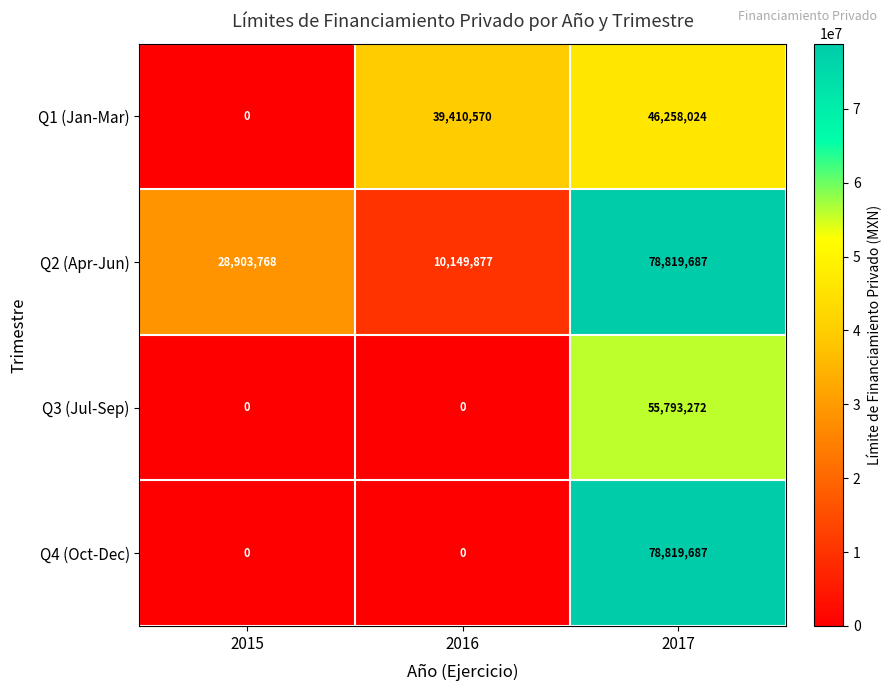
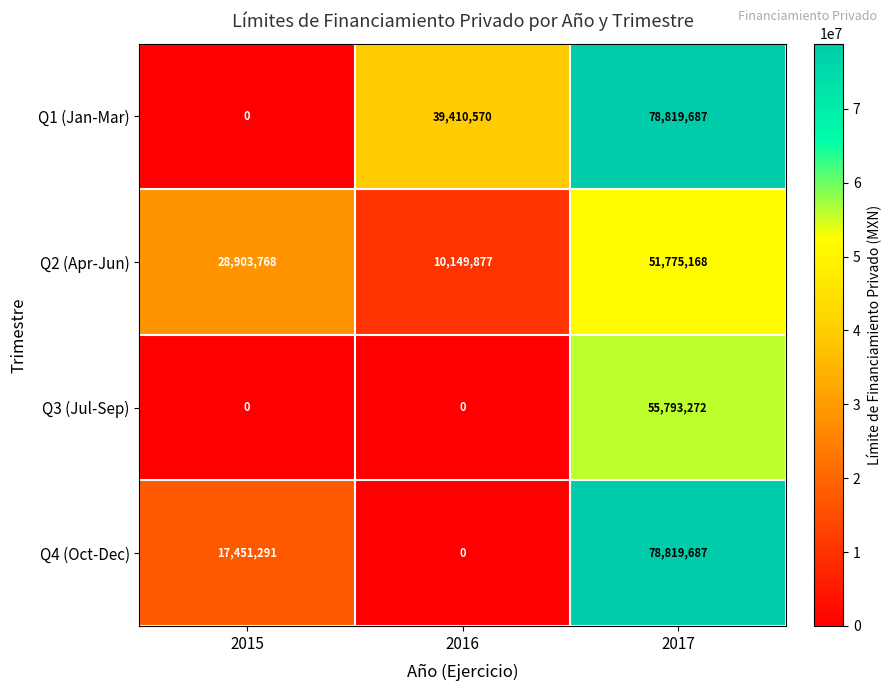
  {
    "Q1 (Jan-Mar)": {
      "2015": "0",
      "2016": "39,410,570",
-     "2017": "46,258,024"
+     "2017": "78,819,687"
    },
    "Q2 (Apr-Jun)": {
      "2015": "28,903,768",
      "2016": "10,149,877",
-     "2017": "78,819,687"
+     "2017": "51,775,168"
    },
    "Q3 (Jul-Sep)": {
      "2015": "0",
      "2016": "0",
      "2017": "55,793,272"
    },
    "Q4 (Oct-Dec)": {
-     "2015": "0",
+     "2015": "17,451,291",
      "2016": "0",
      "2017": "78,819,687"
    }
  }
